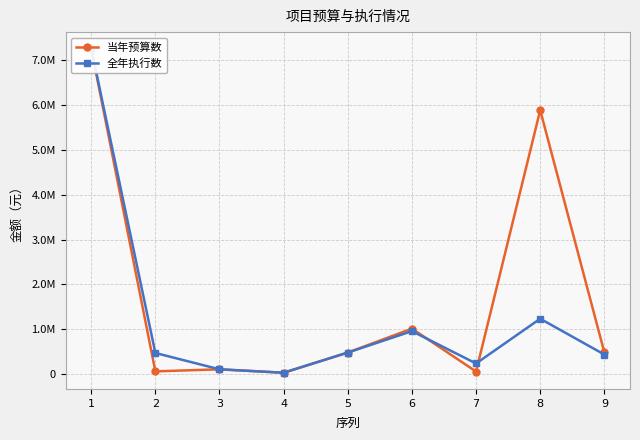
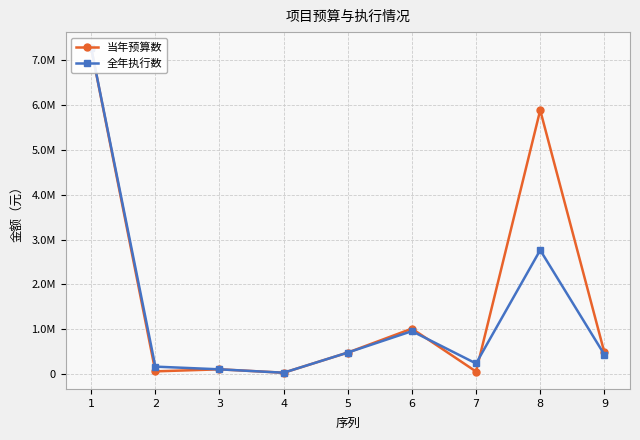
  {
    "当年预算数": {
      "2": 100000,
      "7": 100000,
      "8": 5900000
    },
    "全年执行数": {
-     "2": 500000,
+     "2": 200000,
      "7": 200000,
-     "8": 1200000
+     "8": 2800000
    }
  }
